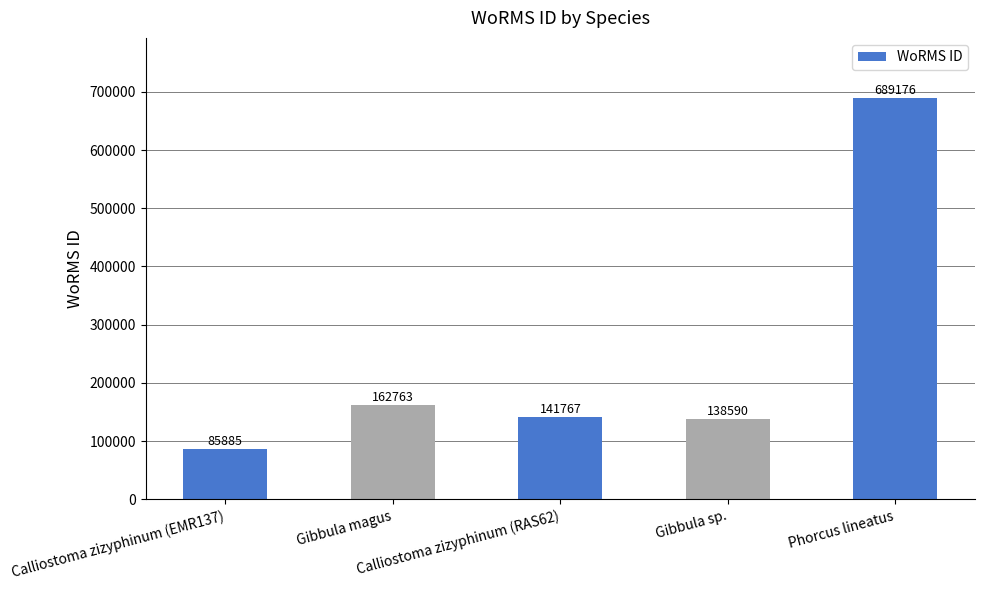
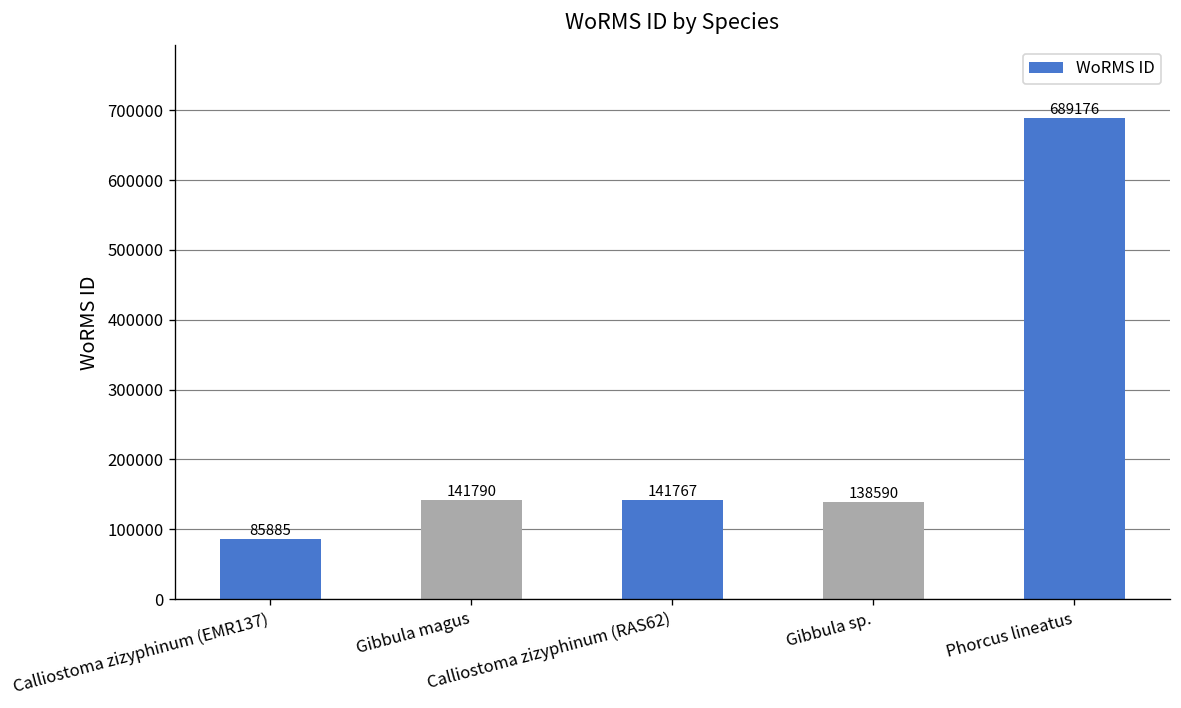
  {
    "Calliostoma zizyphinum (EMR137)": 85885,
-   "Gibbula magus": 162763,
+   "Gibbula magus": 141790,
    "Calliostoma zizyphinum (RAS62)": 141767,
    "Gibbula sp.": 138590,
    "Phorcus lineatus": 689176
  }
